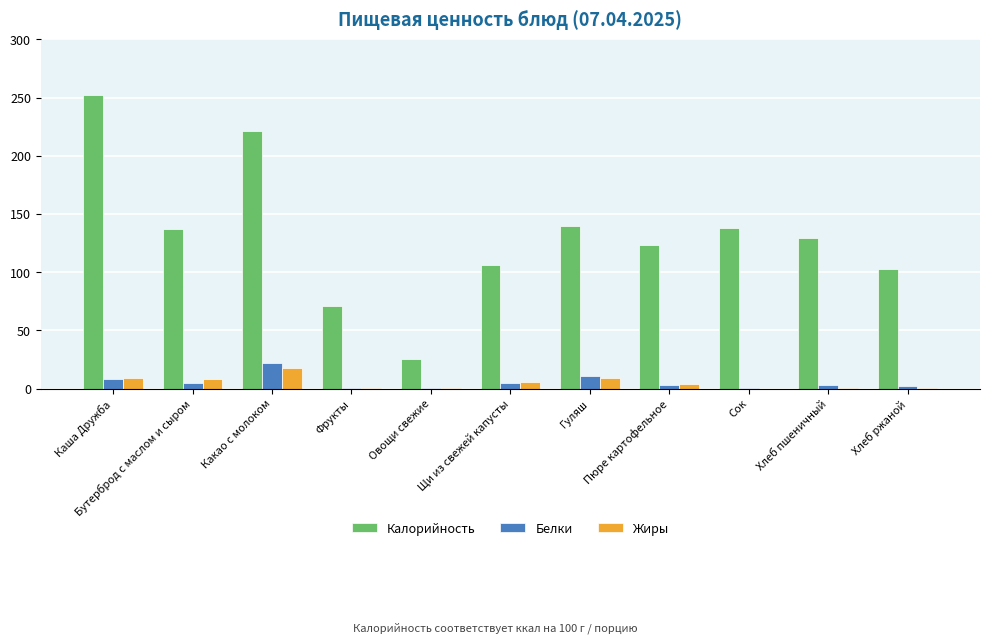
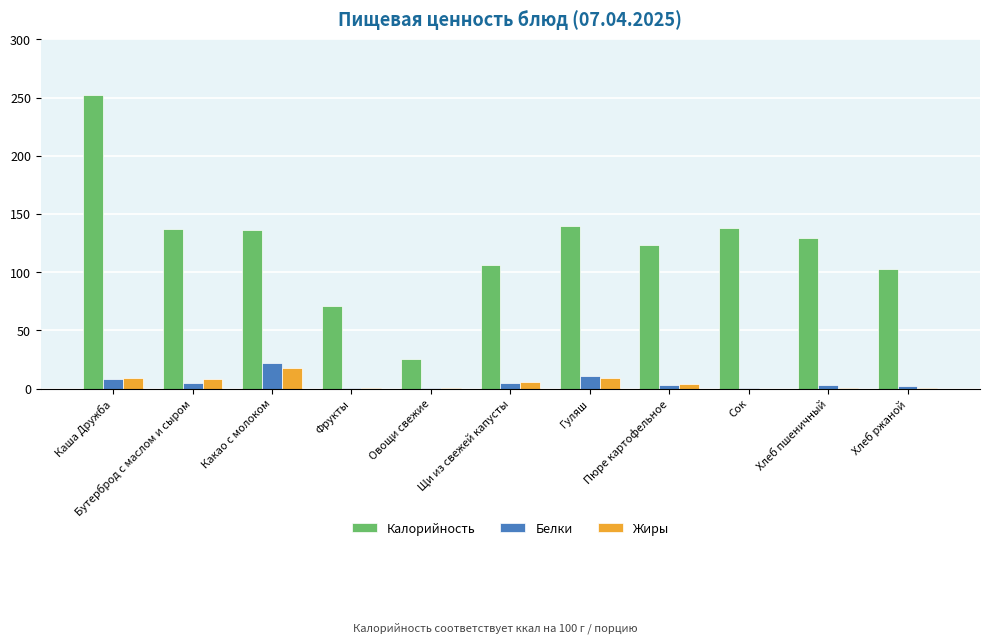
  {
    "Калорийность": {
      "Каша Дружба": 252,
      "Бутерброд с маслом и сыром": 137,
-     "Какао с молоком": 221,
+     "Какао с молоком": 136,
      "Фрукты": 71,
      "Овощи свежие": 25,
      "Щи из свежей капусты": 106,
      "Гуляш": 140,
      "Пюре картофельное": 123,
      "Сок": 138,
      "Хлеб пшеничный": 129,
      "Хлеб ржаной": 103
    },
    "Белки": {
      "Каша Дружба": 8,
      "Бутерброд с маслом и сыром": 5,
      "Какао с молоком": 22,
      "Щи из свежей капусты": 5,
      "Гуляш": 10,
      "Пюре картофельное": 3,
      "Хлеб пшеничный": 3
    },
    "Жиры": {
      "Каша Дружба": 9,
      "Бутерброд с маслом и сыром": 8,
      "Какао с молоком": 18,
      "Щи из свежей капусты": 5,
      "Гуляш": 9,
      "Пюре картофельное": 4,
      "Сок": 0
    }
  }
